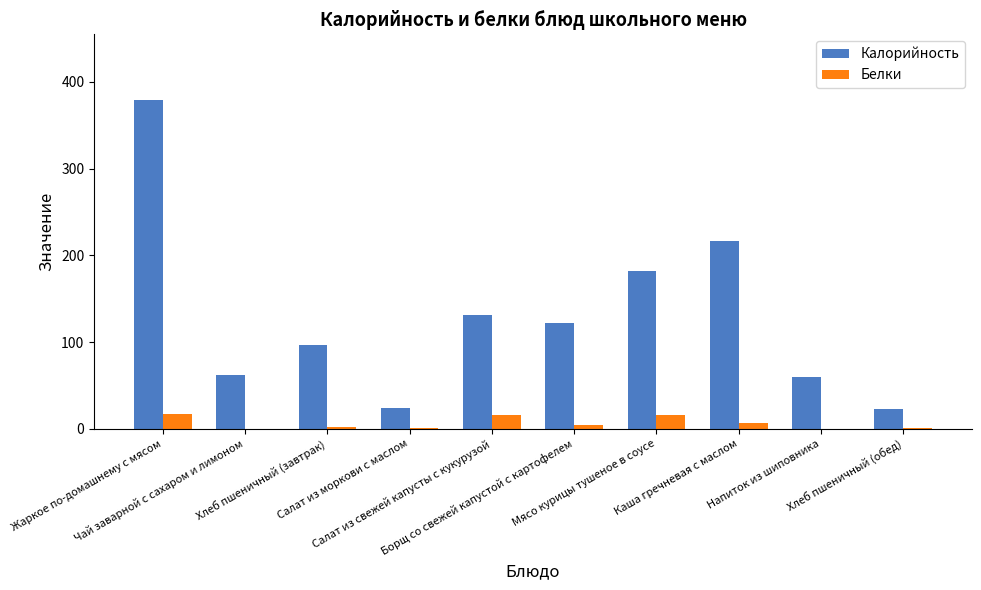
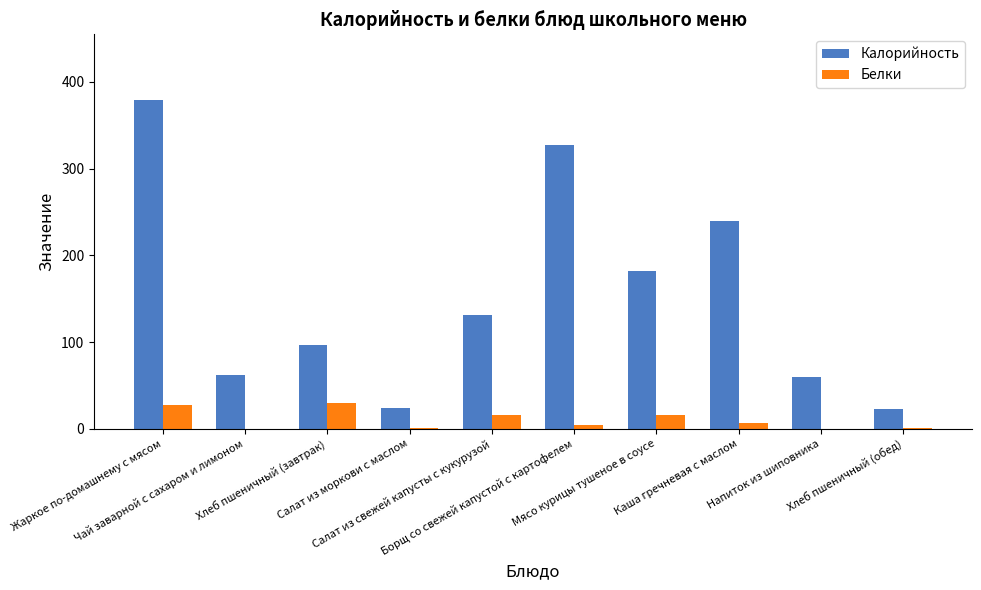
  {
    "Калорийность": {
      "Жаркое по-домашнему с мясом": 380,
      "Чай заварной с сахаром и лимоном": 60,
      "Хлеб пшеничный (завтрак)": 100,
      "Салат из моркови с маслом": 20,
      "Салат из свежей капусты с кукурузой": 130,
-     "Борщ со свежей капустой с картофелем": 120,
+     "Борщ со свежей капустой с картофелем": 330,
      "Мясо курицы тушеное в соусе": 180,
-     "Каша гречневая с маслом": 220,
+     "Каша гречневая с маслом": 240,
      "Напиток из шиповника": 60,
      "Хлеб пшеничный (обед)": 20
    },
    "Белки": {
-     "Жаркое по-домашнему с мясом": 20,
-     "Хлеб пшеничный (завтрак)": 0,
+     "Жаркое по-домашнему с мясом": 30,
+     "Хлеб пшеничный (завтрак)": 30,
      "Салат из свежей капусты с кукурузой": 20,
      "Борщ со свежей капустой с картофелем": 0,
      "Мясо курицы тушеное в соусе": 20,
      "Каша гречневая с маслом": 10
    }
  }
